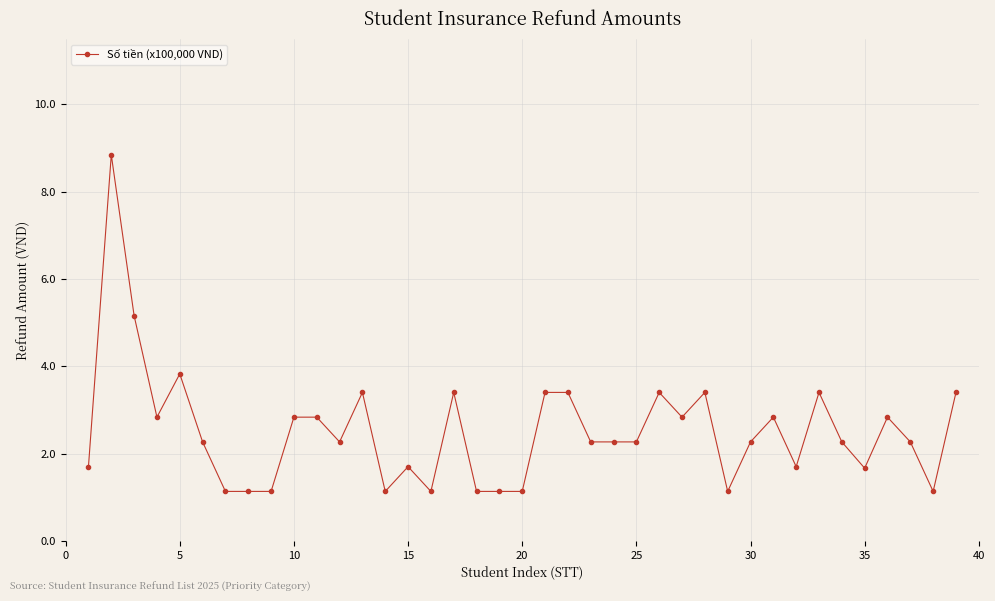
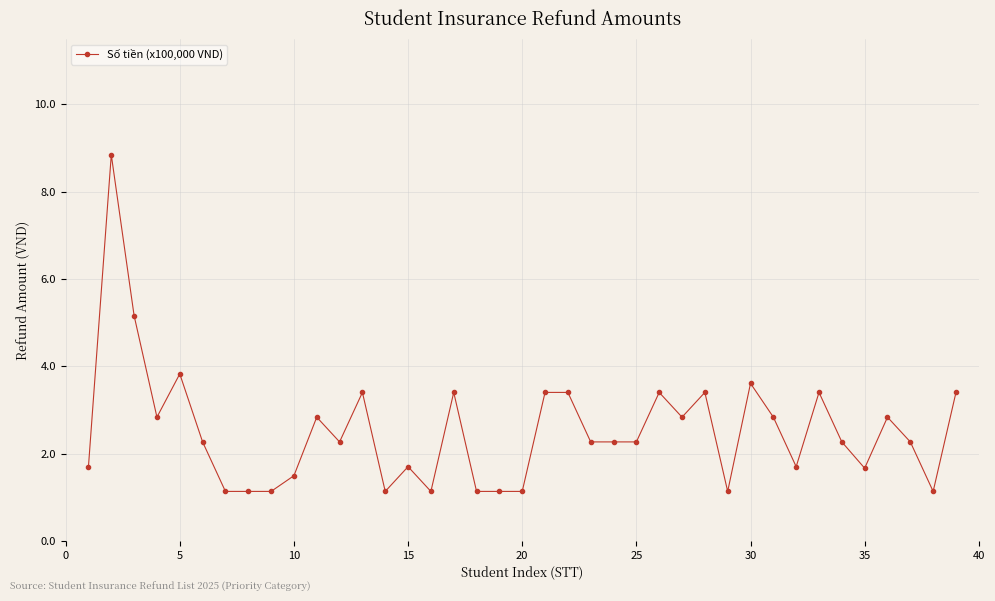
  {
    "5": 3.8,
-   "10": 2.8,
+   "10": 1.5,
    "15": 1.7,
    "20": 1.1,
    "25": 2.3,
-   "30": 2.3,
+   "30": 3.6,
    "35": 1.7
  }
